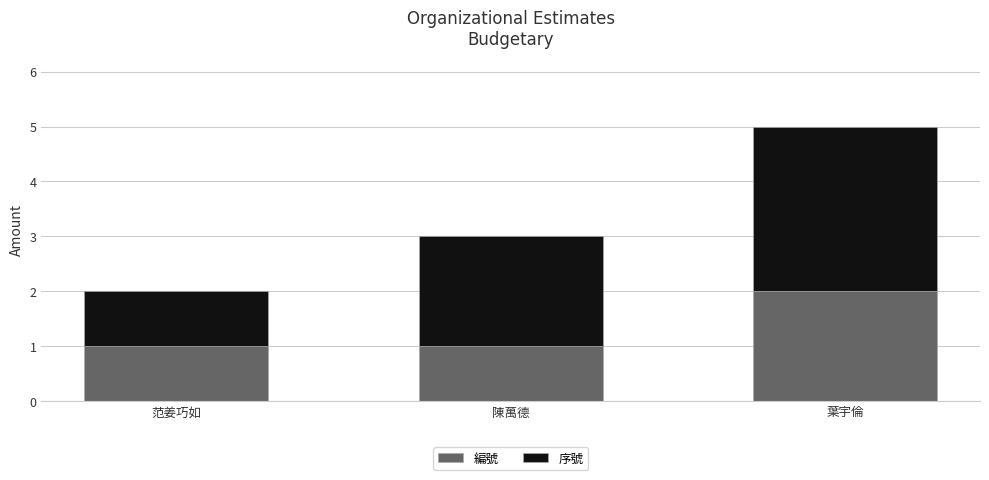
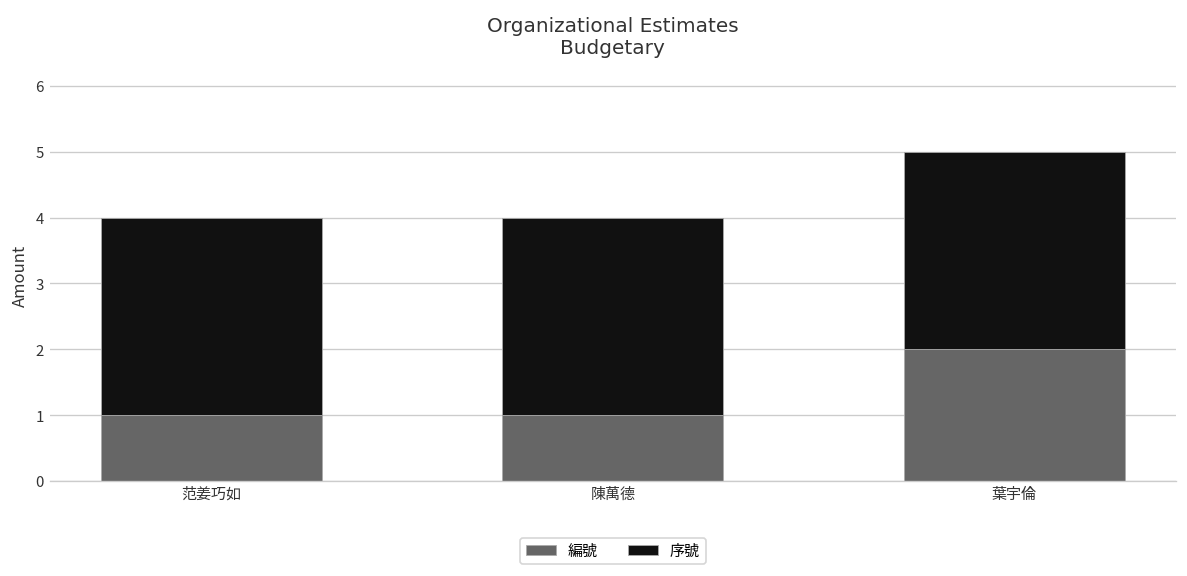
  {
    "編號": {
      "范姜巧如": 1,
      "陳萬德": 1,
      "葉宇倫": 2
    },
    "序號": {
-     "范姜巧如": 1,
-     "陳萬德": 2,
+     "范姜巧如": 3,
+     "陳萬德": 3,
      "葉宇倫": 3
    }
  }
